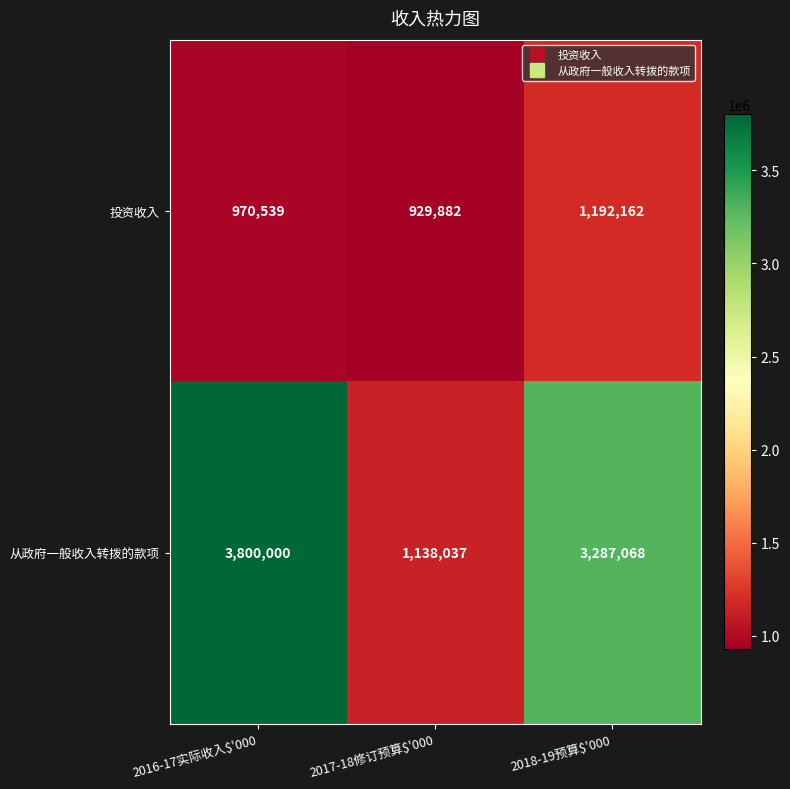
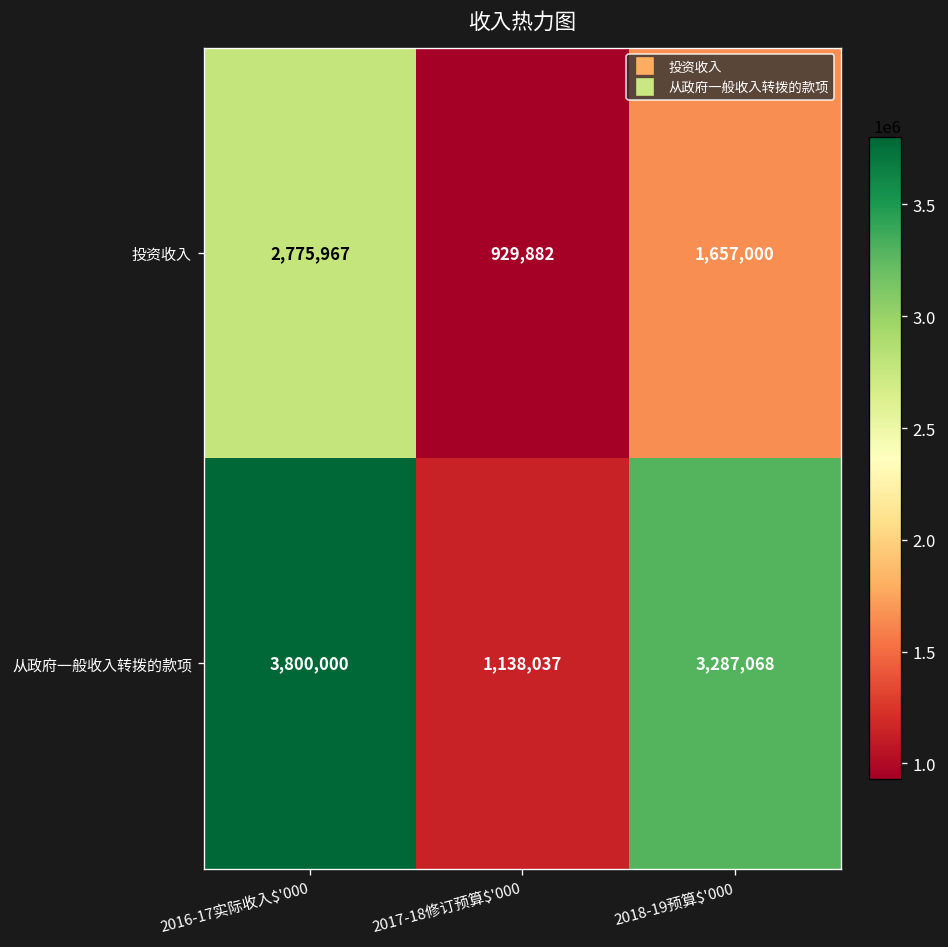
  {
    "投资收入": {
-     "2016-17实际收入$'000": "970,539",
+     "2016-17实际收入$'000": "2,775,967",
      "2017-18修订预算$'000": "929,882",
-     "2018-19预算$'000": "1,192,162"
+     "2018-19预算$'000": "1,657,000"
    },
    "从政府一般收入转拨的款项": {
      "2016-17实际收入$'000": "3,800,000",
      "2017-18修订预算$'000": "1,138,037",
      "2018-19预算$'000": "3,287,068"
    }
  }
